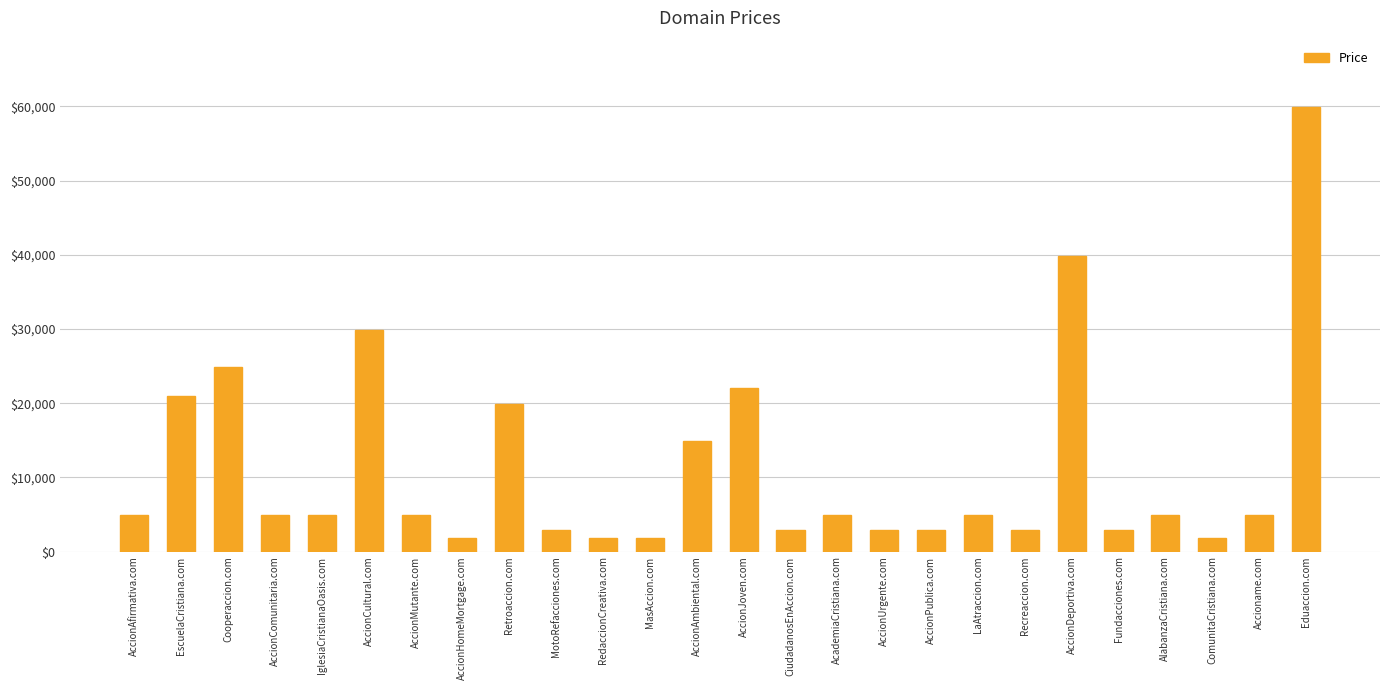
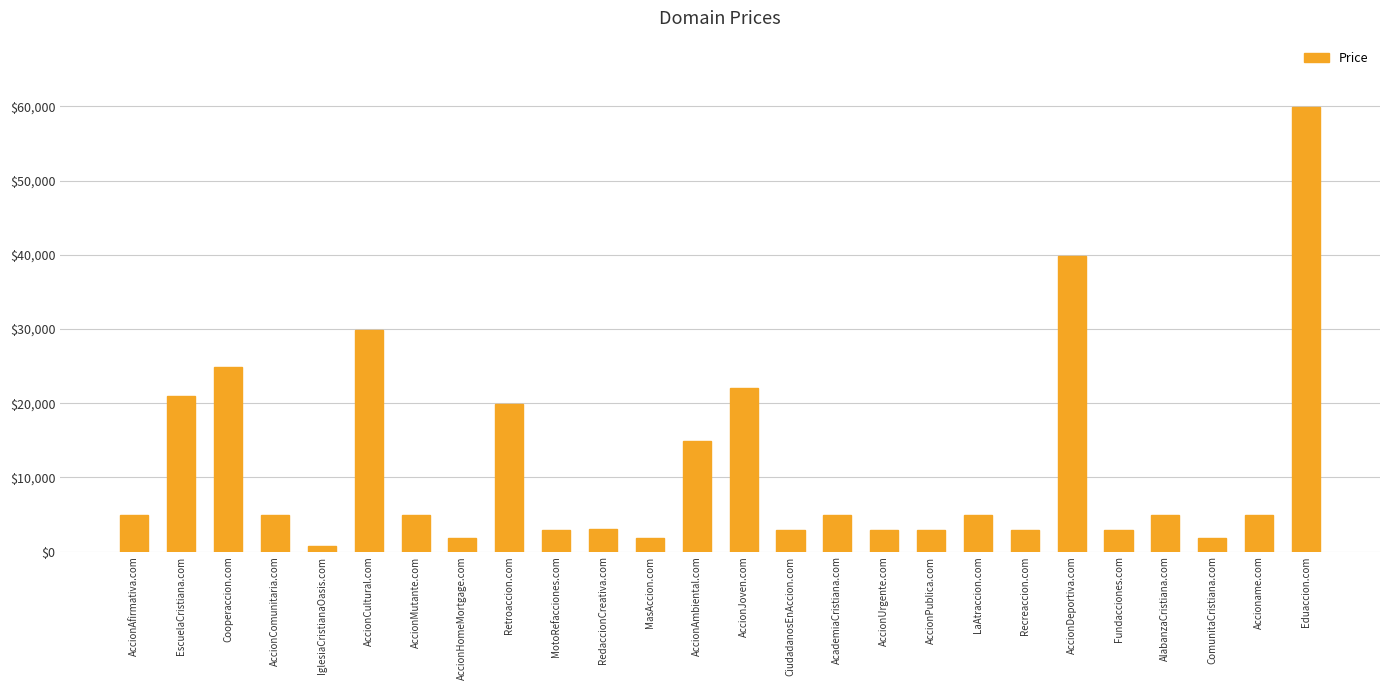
  {
    "AccionAfirmativa.com": "$5,000",
    "EscuelaCristiana.com": "$21,000",
    "Cooperaccion.com": "$25,000",
    "AccionComunitaria.com": "$5,000",
-   "IglesiaCristianaOasis.com": "$5,000",
+   "IglesiaCristianaOasis.com": "$1,000",
    "AccionCultural.com": "$30,000",
    "AccionMutante.com": "$5,000",
    "AccionHomeMortgage.com": "$2,000",
    "Retroaccion.com": "$20,000",
    "MotoRefacciones.com": "$3,000",
-   "RedaccionCreativa.com": "$2,000",
+   "RedaccionCreativa.com": "$3,000",
    "MasAccion.com": "$2,000",
    "AccionAmbiental.com": "$15,000",
    "AccionJoven.com": "$22,000",
    "CiudadanosEnAccion.com": "$3,000",
    "AcademiaCristiana.com": "$5,000",
    "AccionUrgente.com": "$3,000",
    "AccionPublica.com": "$3,000",
    "LaAtraccion.com": "$5,000",
    "Recreaccion.com": "$3,000",
    "AccionDeportiva.com": "$40,000",
    "Fundacciones.com": "$3,000",
    "AlabanzaCristiana.com": "$5,000",
    "ComunitaCristiana.com": "$2,000",
    "Accioname.com": "$5,000",
    "Eduaccion.com": "$60,000"
  }
